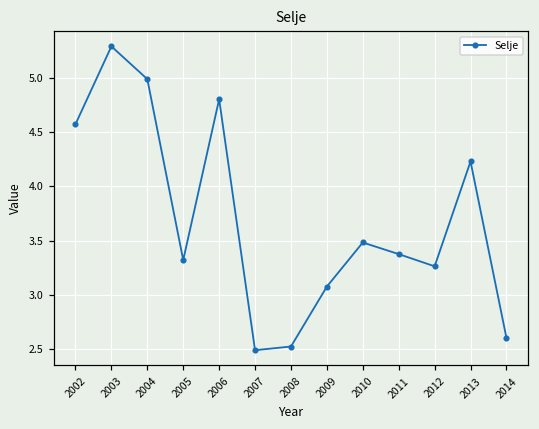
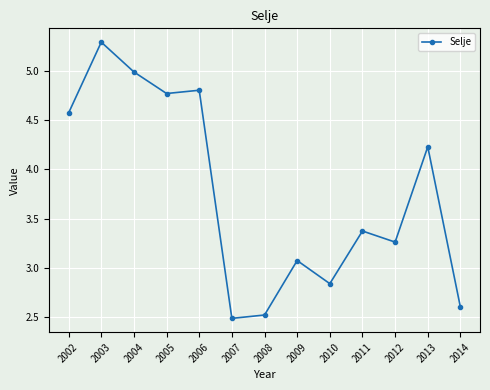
  {
    "2002": 4.6,
    "2003": 5.3,
    "2004": 5.0,
-   "2005": 3.3,
+   "2005": 4.8,
    "2006": 4.8,
    "2007": 2.5,
    "2008": 2.5,
    "2009": 3.1,
-   "2010": 3.5,
+   "2010": 2.8,
    "2011": 3.4,
    "2012": 3.3,
    "2013": 4.2,
    "2014": 2.6
  }
